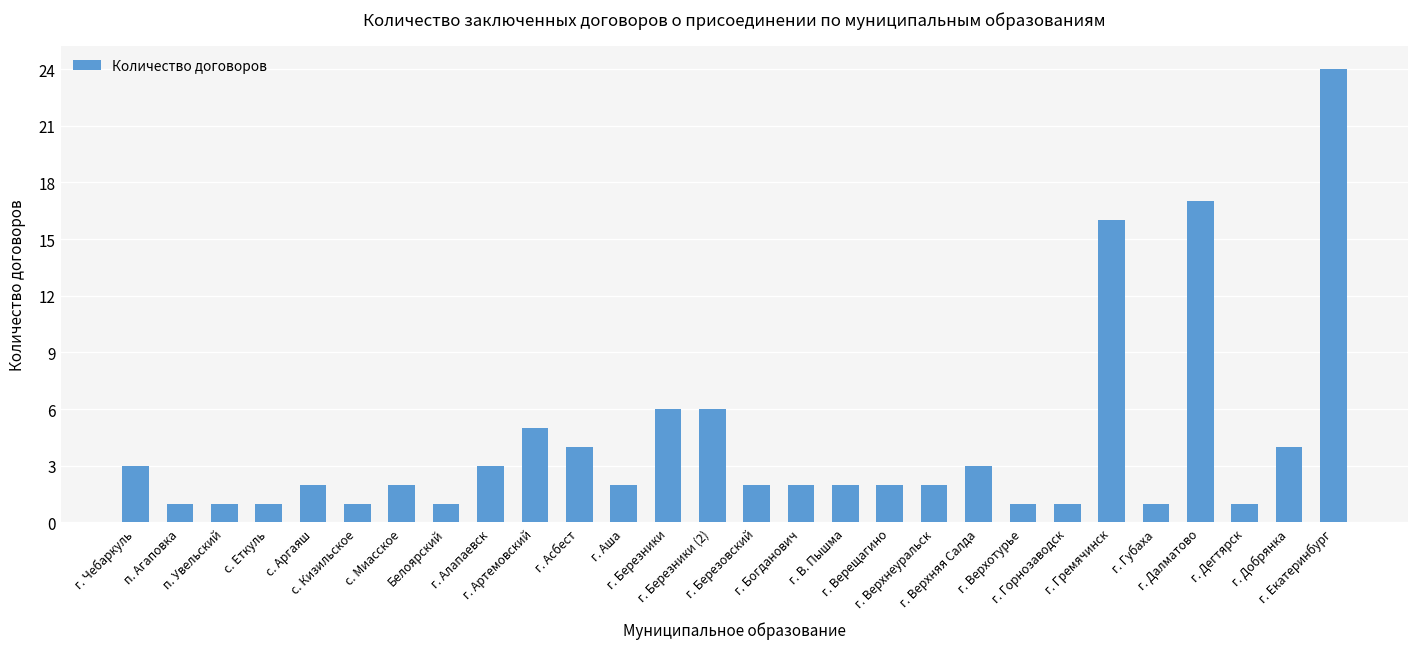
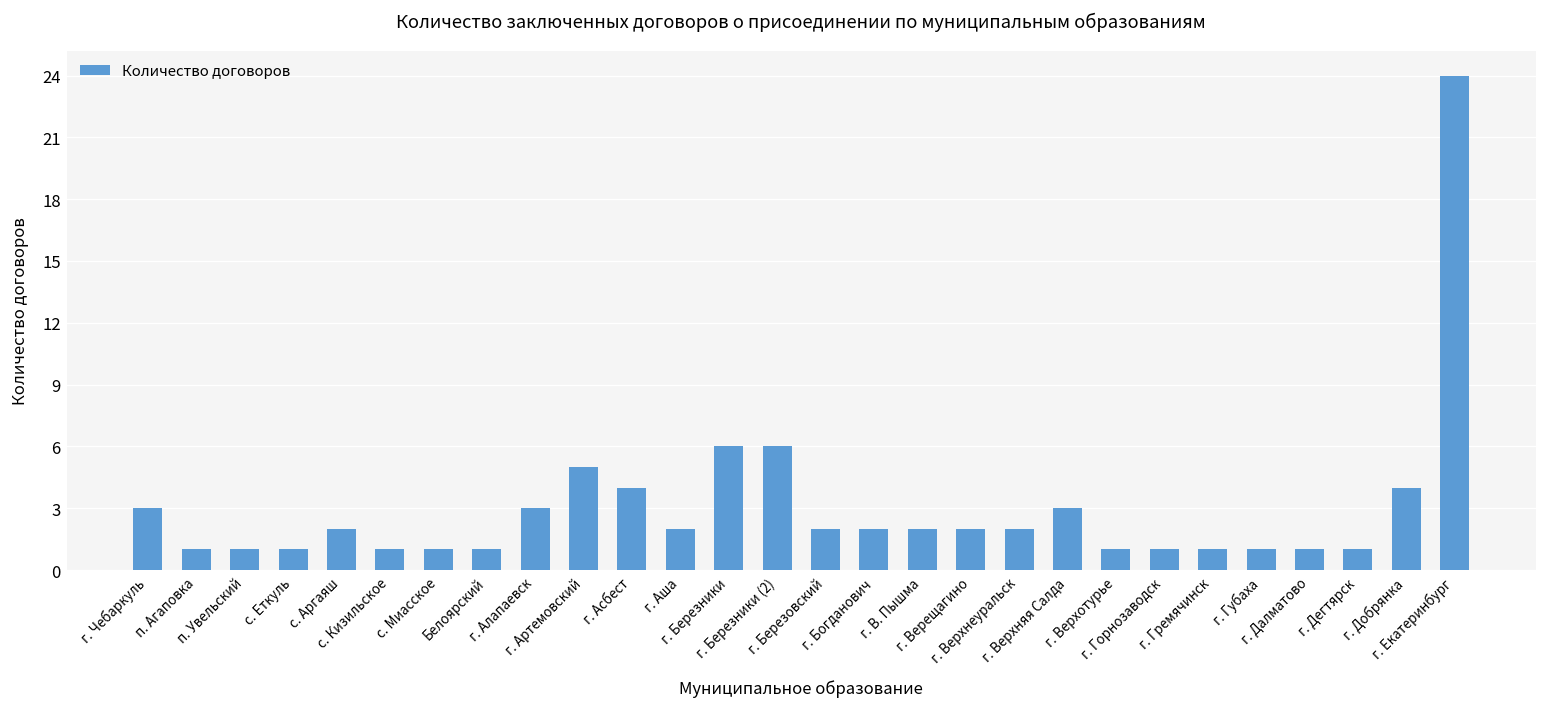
  {
    "г. Чебаркуль": 3,
    "п. Агаповка": 1,
    "п. Увельский": 1,
    "с. Еткуль": 1,
    "c. Аргаяш": 2,
    "c. Кизильское": 1,
-   "c. Миасское": 2,
+   "c. Миасское": 1,
    "Белоярский": 1,
    "г. Алапаевск": 3,
    "г. Артемовский": 5,
    "г. Асбест": 4,
    "г. Аша": 2,
    "г. Березники": 6,
    "г. Березники (2)": 6,
    "г. Березовский": 2,
    "г. Богданович": 2,
    "г. В. Пышма": 2,
    "г. Верещагино": 2,
    "г. Верхнеуральск": 2,
    "г. Верхняя Салда": 3,
    "г. Верхотурье": 1,
    "г. Горнозаводск": 1,
-   "г. Гремячинск": 16,
+   "г. Гремячинск": 1,
    "г. Губаха": 1,
-   "г. Далматово": 17,
+   "г. Далматово": 1,
    "г. Дегтярск": 1,
    "г. Добрянка": 4,
    "г. Екатеринбург": 24
  }
